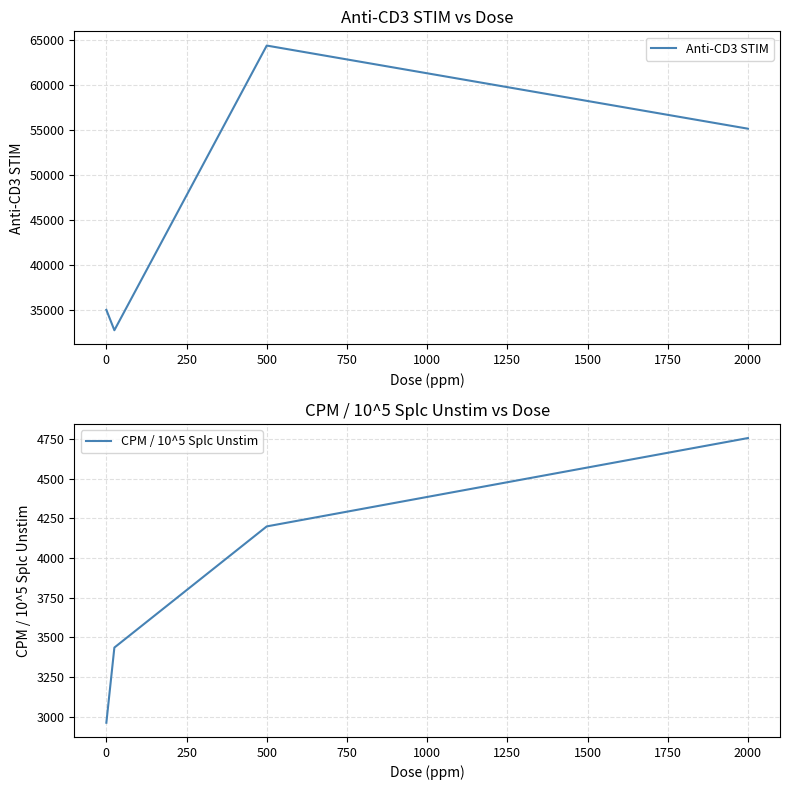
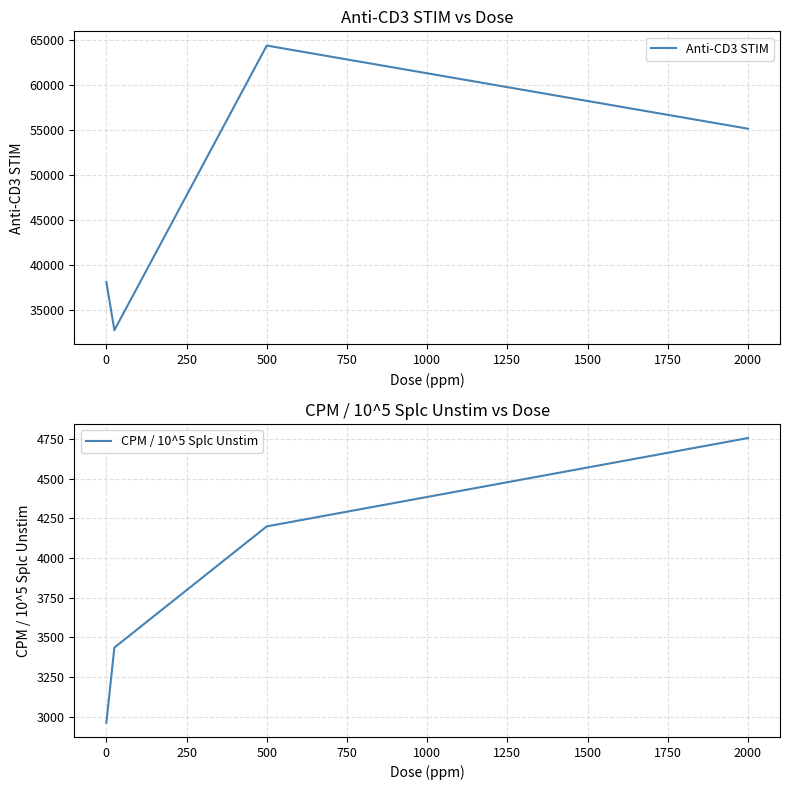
  {
    "Anti-CD3 STIM vs Dose": {
-     "0": 35000,
+     "0": 38000,
      "500": 64000,
      "2000": 55000
    },
    "CPM / 10^5 Splc Unstim vs Dose": {
      "0": 2960,
      "500": 4200,
      "2000": 4760
    }
  }
